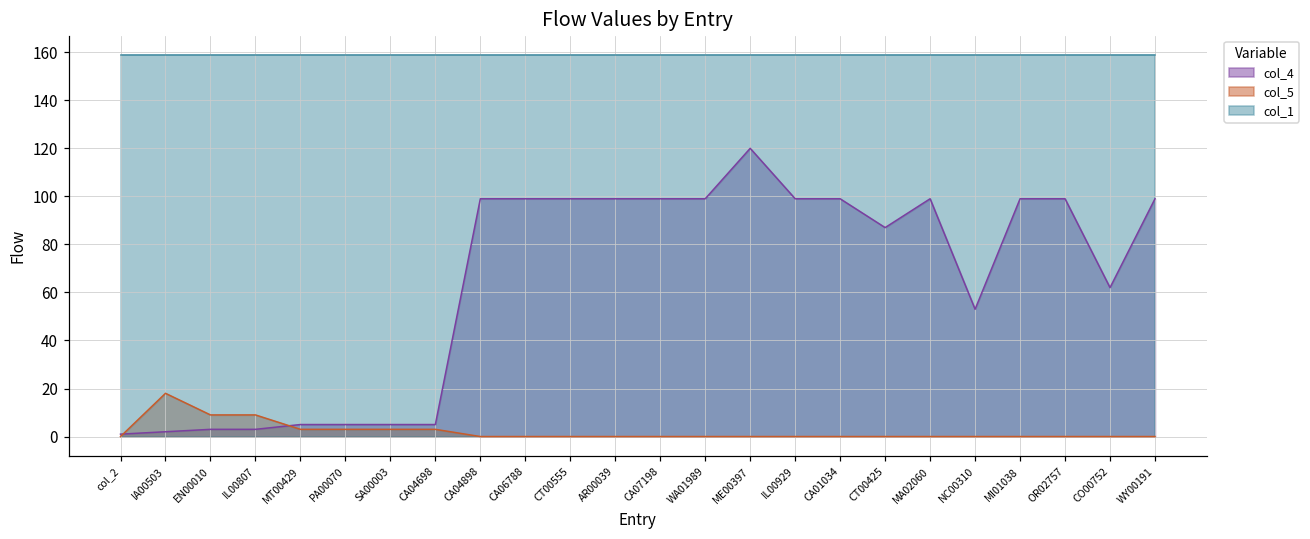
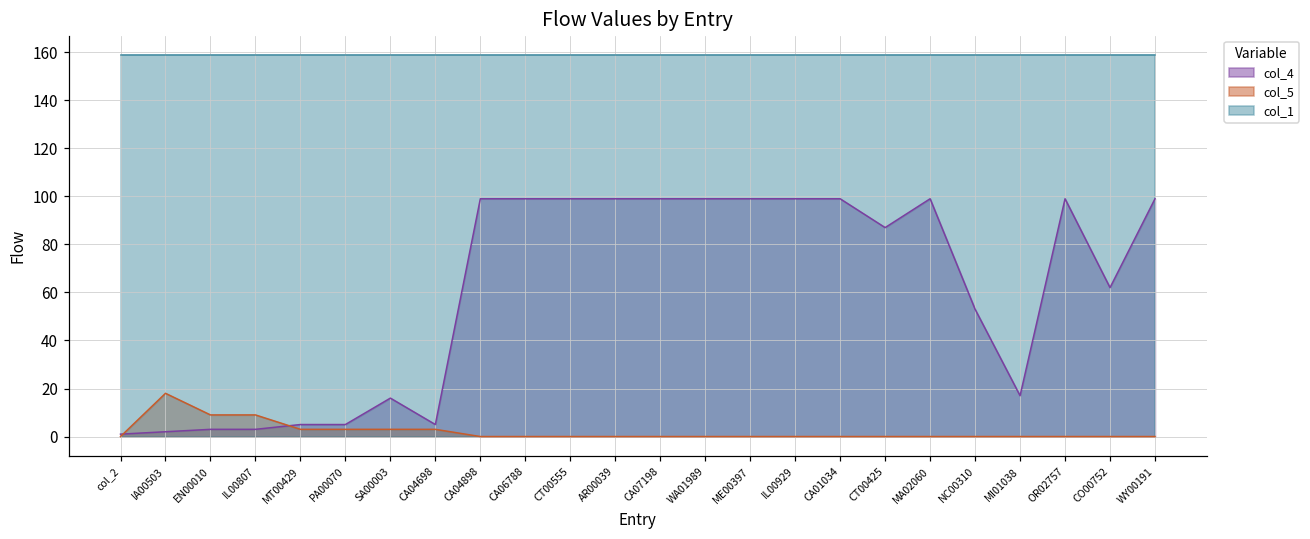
  {
    "col_4": {
      "IA00503": 2,
      "EN00010": 3,
      "IL00807": 3,
      "MT00429": 5,
      "PA00070": 5,
-     "SA00003": 5,
+     "SA00003": 16,
      "CA04698": 5,
      "CA04898": 99,
      "CA06788": 99,
      "CT00555": 99,
      "AR00039": 99,
      "CA07198": 99,
      "WA01989": 99,
-     "ME00397": 120,
+     "ME00397": 99,
      "IL00929": 99,
      "CA01034": 99,
      "CT00425": 87,
      "MA02060": 99,
      "NC00310": 53,
-     "MI01038": 99,
+     "MI01038": 17,
      "OR02757": 99,
      "CO00752": 62,
      "WY00191": 99
    },
    "col_5": {
      "IA00503": 18,
      "EN00010": 9,
      "IL00807": 9,
      "MT00429": 3,
      "PA00070": 3,
      "SA00003": 3,
      "CA04698": 3,
      "CA04898": 0,
      "CA06788": 0,
      "CT00555": 0,
      "AR00039": 0,
      "CA07198": 0,
      "WA01989": 0,
      "ME00397": 0,
      "IL00929": 0,
      "CA01034": 0,
      "CT00425": 0,
      "MA02060": 0,
      "NC00310": 0,
      "MI01038": 0,
      "OR02757": 0,
      "CO00752": 0,
      "WY00191": 0
    },
    "col_1": {
      "col_2": 159,
      "IA00503": 159,
      "EN00010": 159,
      "IL00807": 159,
      "MT00429": 159,
      "PA00070": 159,
      "SA00003": 159,
      "CA04698": 159,
      "CA04898": 159,
      "CA06788": 159,
      "CT00555": 159,
      "AR00039": 159,
      "CA07198": 159,
      "WA01989": 159,
      "ME00397": 159,
      "IL00929": 159,
      "CA01034": 159,
      "CT00425": 159,
      "MA02060": 159,
      "NC00310": 159,
      "MI01038": 159,
      "OR02757": 159,
      "CO00752": 159,
      "WY00191": 159
    }
  }
